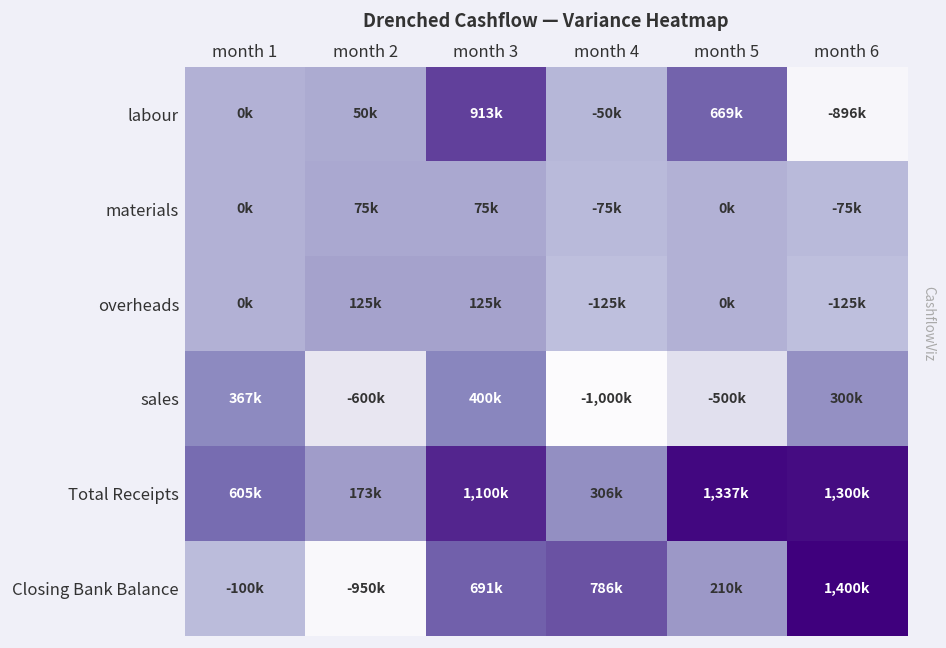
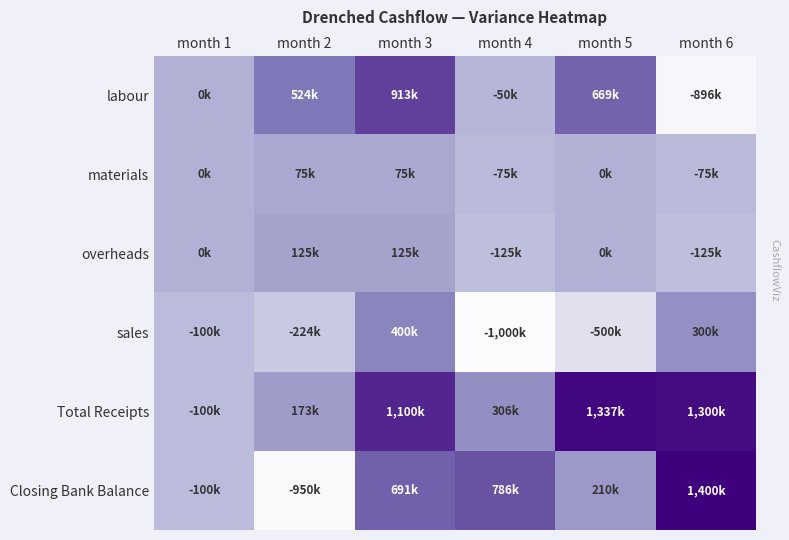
  {
    "labour": {
      "month 1": "0k",
-     "month 2": "50k",
+     "month 2": "524k",
      "month 3": "913k",
      "month 4": "-50k",
      "month 5": "669k",
      "month 6": "-896k"
    },
    "materials": {
      "month 1": "0k",
      "month 2": "75k",
      "month 3": "75k",
      "month 4": "-75k",
      "month 5": "0k",
      "month 6": "-75k"
    },
    "overheads": {
      "month 1": "0k",
      "month 2": "125k",
      "month 3": "125k",
      "month 4": "-125k",
      "month 5": "0k",
      "month 6": "-125k"
    },
    "sales": {
-     "month 1": "367k",
-     "month 2": "-600k",
+     "month 1": "-100k",
+     "month 2": "-224k",
      "month 3": "400k",
      "month 4": "-1,000k",
      "month 5": "-500k",
      "month 6": "300k"
    },
    "Total Receipts": {
-     "month 1": "605k",
+     "month 1": "-100k",
      "month 2": "173k",
      "month 3": "1,100k",
      "month 4": "306k",
      "month 5": "1,337k",
      "month 6": "1,300k"
    },
    "Closing Bank Balance": {
      "month 1": "-100k",
      "month 2": "-950k",
      "month 3": "691k",
      "month 4": "786k",
      "month 5": "210k",
      "month 6": "1,400k"
    }
  }
